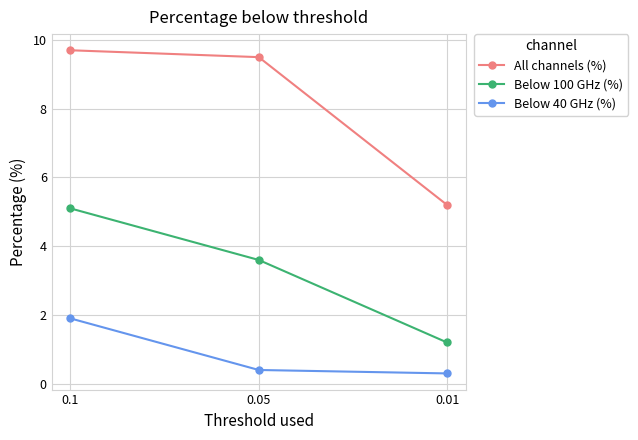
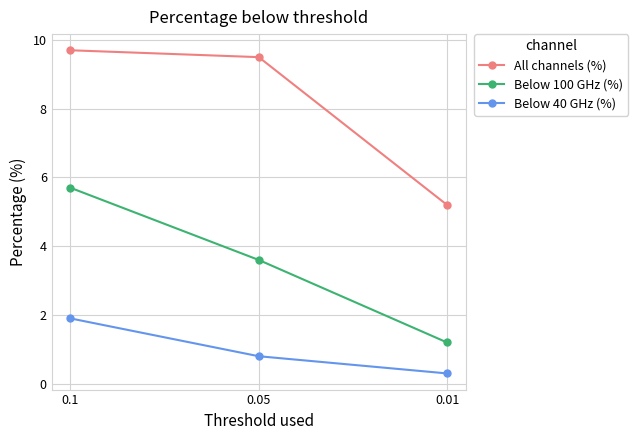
  {
    "All channels (%)": {
      "0.1": 9.7,
      "0.05": 9.5,
      "0.01": 5.2
    },
    "Below 100 GHz (%)": {
-     "0.1": 5.1,
+     "0.1": 5.7,
      "0.05": 3.6,
      "0.01": 1.2
    },
    "Below 40 GHz (%)": {
      "0.1": 1.9,
-     "0.05": 0.4,
+     "0.05": 0.8,
      "0.01": 0.3
    }
  }
